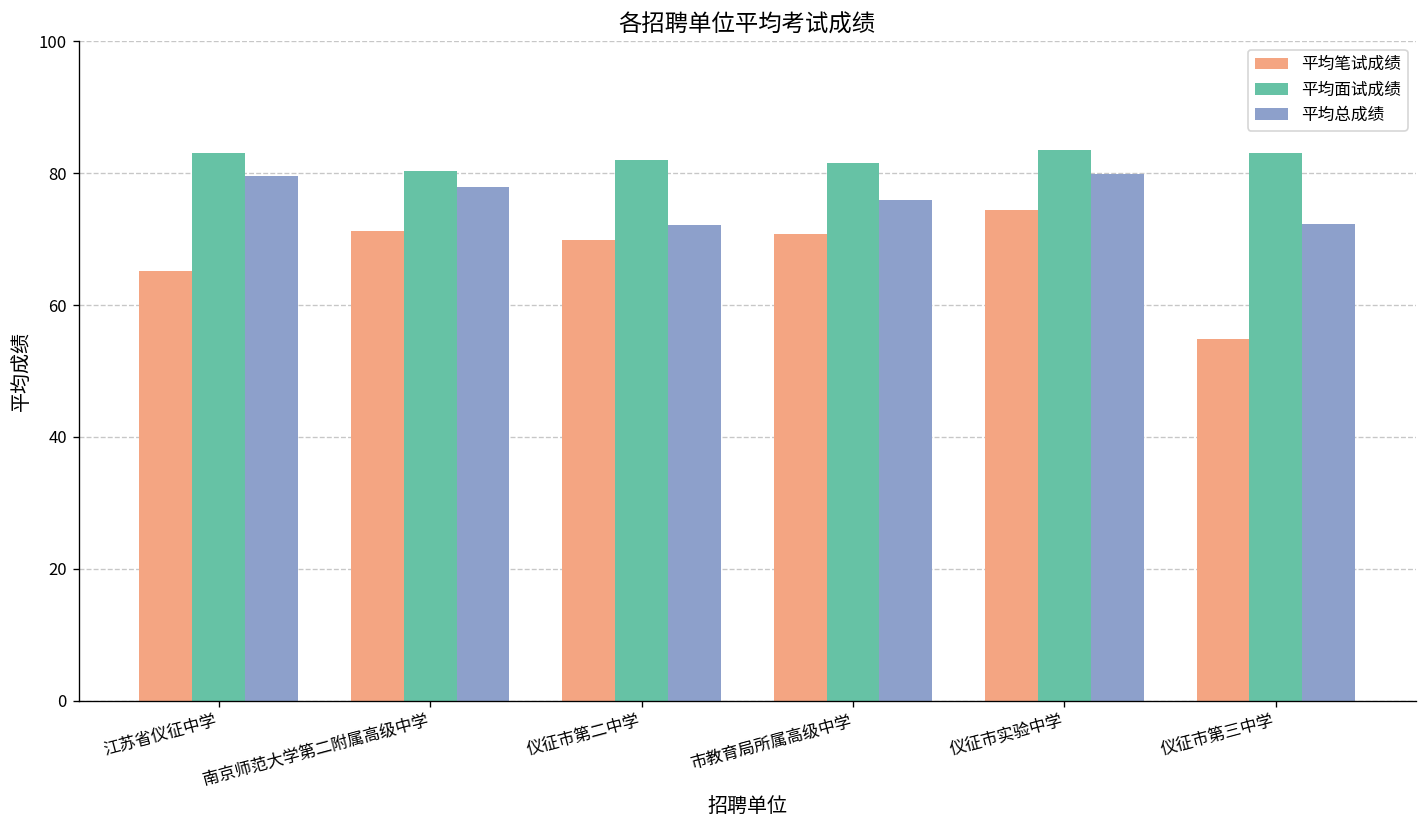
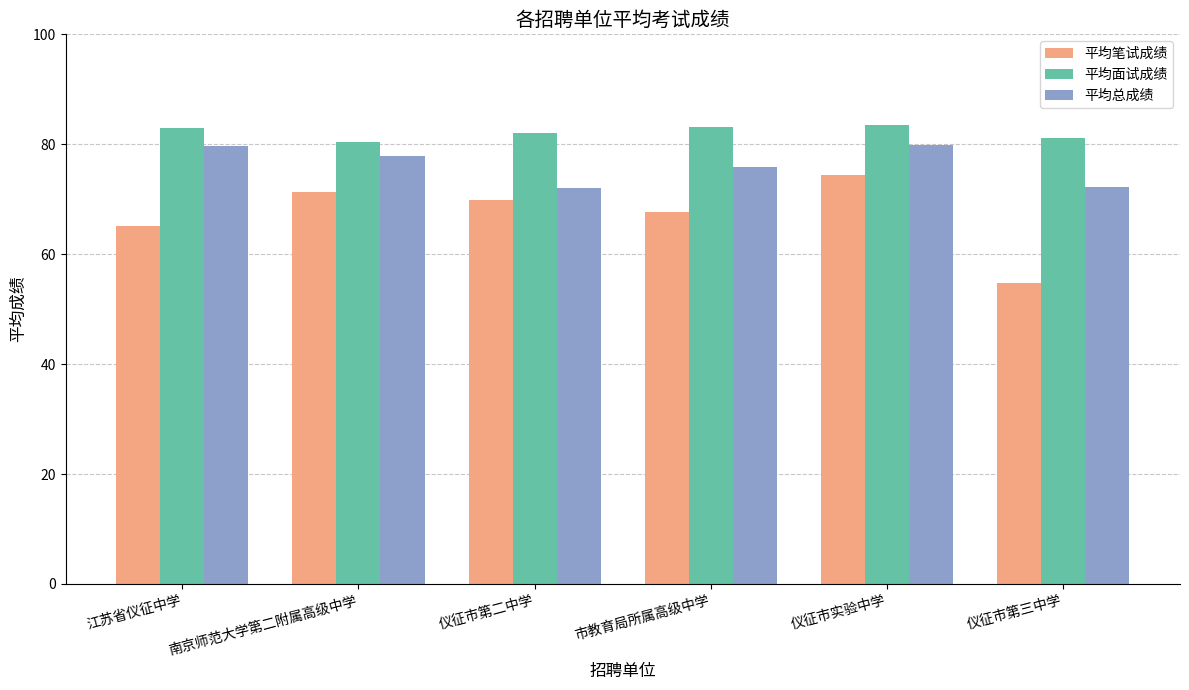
  {
    "平均笔试成绩": {
      "江苏省仪征中学": 65,
      "南京师范大学第二附属高级中学": 71,
      "仪征市第二中学": 70,
-     "市教育局所属高级中学": 71,
+     "市教育局所属高级中学": 68,
      "仪征市实验中学": 74,
      "仪征市第三中学": 55
    },
    "平均面试成绩": {
      "江苏省仪征中学": 83,
      "南京师范大学第二附属高级中学": 80,
      "仪征市第二中学": 82,
-     "市教育局所属高级中学": 82,
+     "市教育局所属高级中学": 83,
      "仪征市实验中学": 84,
-     "仪征市第三中学": 83
+     "仪征市第三中学": 81
    },
    "平均总成绩": {
      "江苏省仪征中学": 80,
      "南京师范大学第二附属高级中学": 78,
      "仪征市第二中学": 72,
      "市教育局所属高级中学": 76,
      "仪征市实验中学": 80,
      "仪征市第三中学": 72
    }
  }
